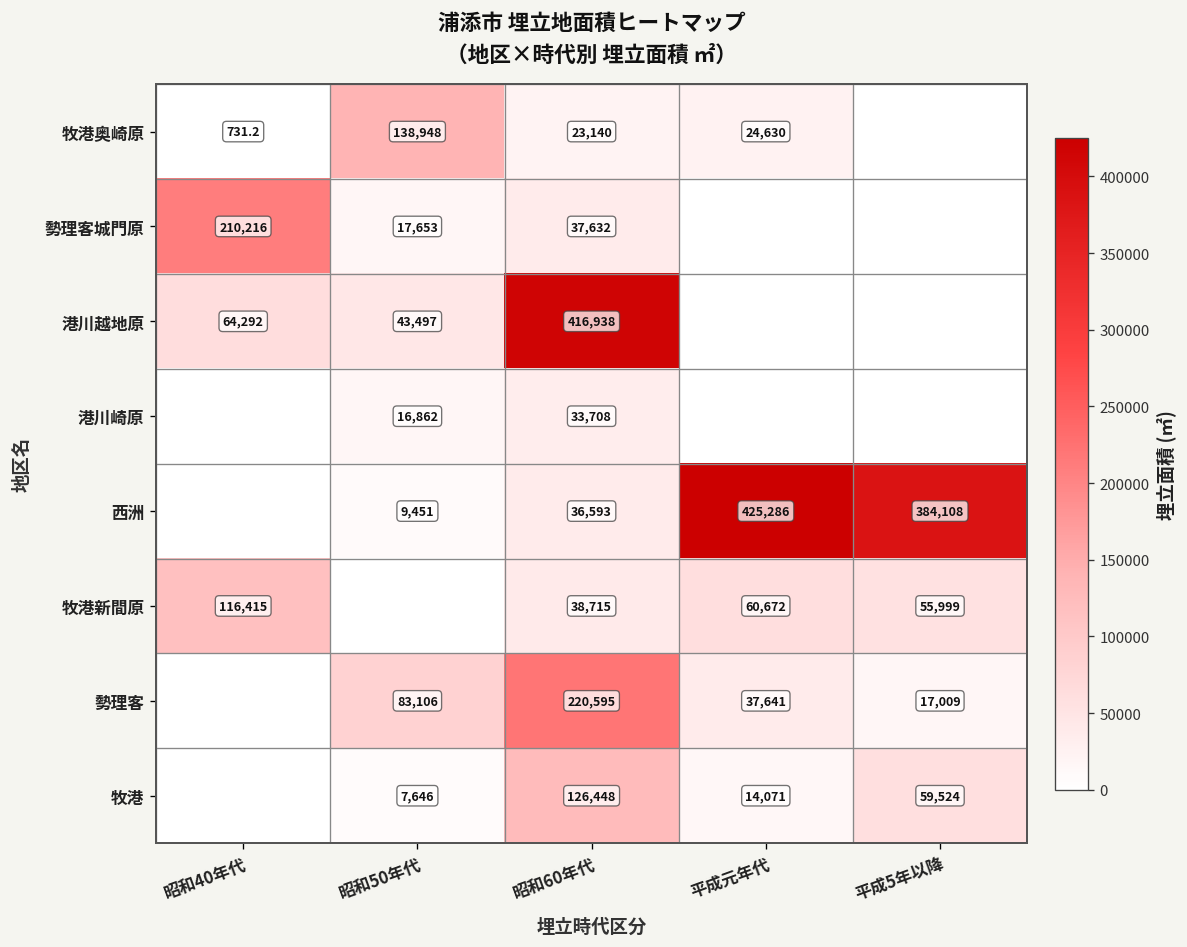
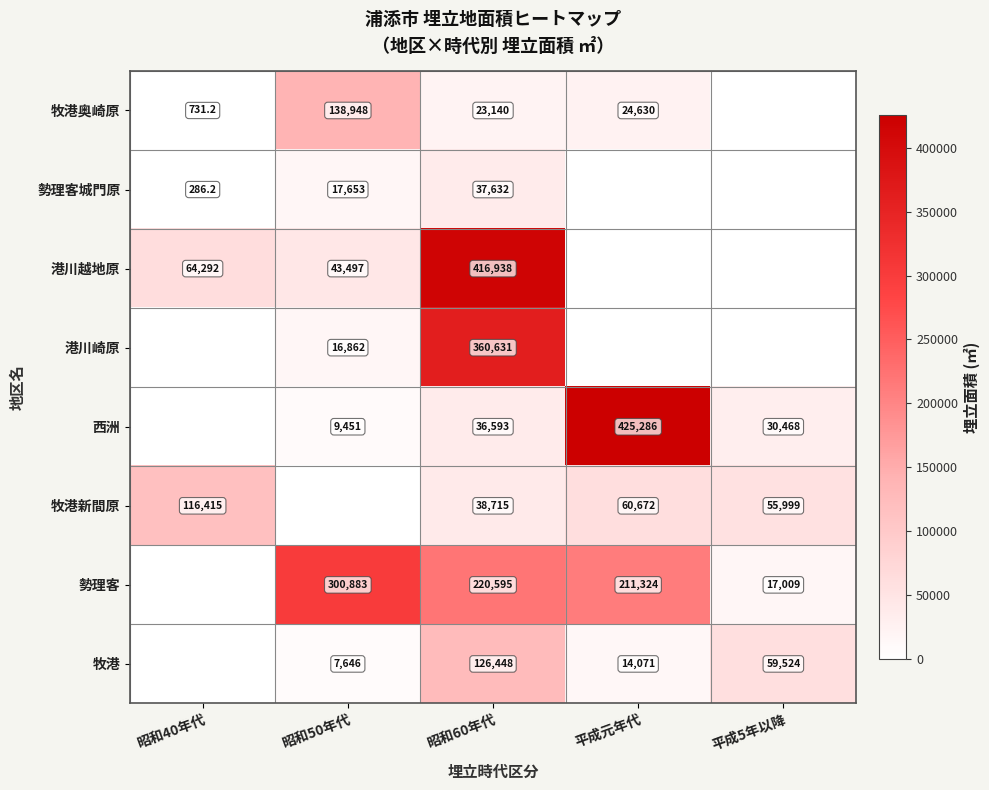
  {
    "勢理客城門原": {
-     "昭和40年代": "210,216"
+     "昭和40年代": "286.2"
    },
    "港川崎原": {
-     "昭和60年代": "33,708"
+     "昭和60年代": "360,631"
    },
    "西洲": {
-     "平成5年以降": "384,108"
+     "平成5年以降": "30,468"
    },
    "勢理客": {
-     "昭和50年代": "83,106",
-     "平成元年代": "37,641"
+     "昭和50年代": "300,883",
+     "平成元年代": "211,324"
    }
  }
